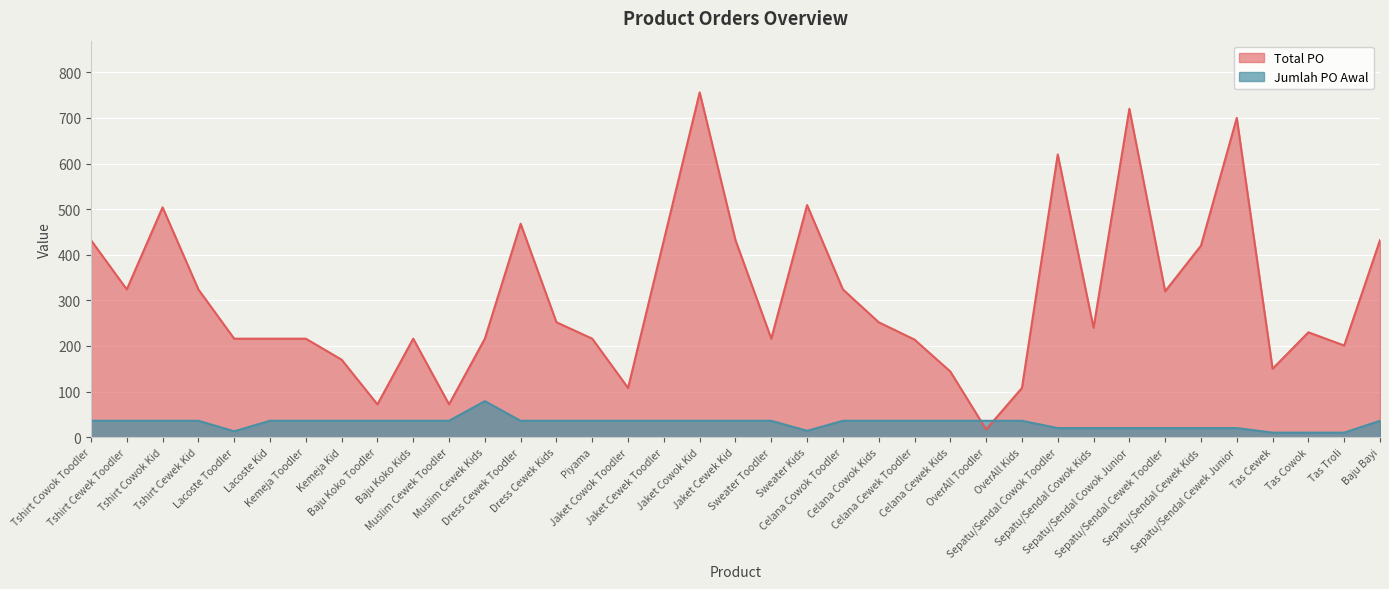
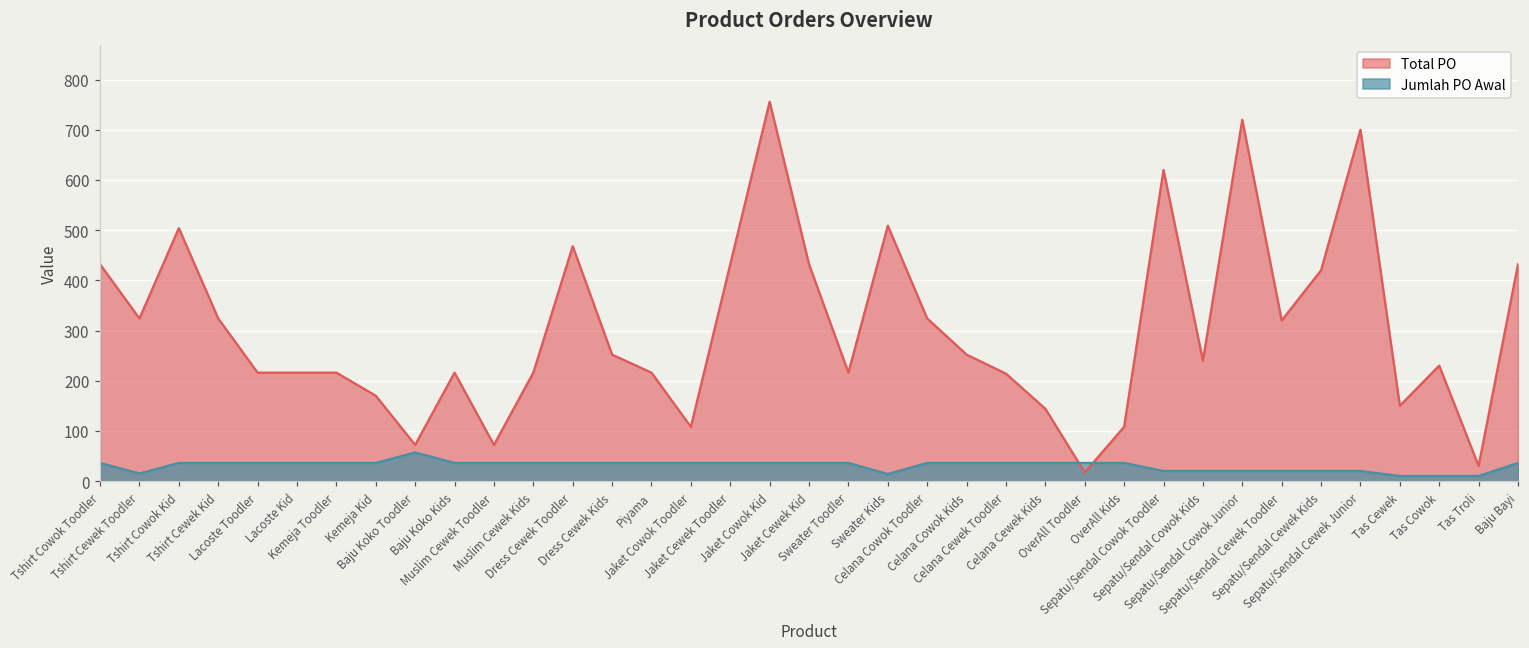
  {
    "Total PO": {
      "Tshirt Cowok Toodler": 430,
      "Tshirt Cewek Toodler": 320,
      "Tshirt Cowok Kid": 500,
      "Tshirt Cewek Kid": 320,
      "Lacoste Toodler": 220,
      "Lacoste Kid": 220,
      "Kemeja Toodler": 220,
      "Kemeja Kid": 170,
      "Baju Koko Toodler": 70,
      "Baju Koko Kids": 220,
      "Muslim Cewek Toodler": 70,
      "Muslim Cewek Kids": 220,
      "Dress Cewek Toodler": 470,
      "Dress Cewek Kids": 250,
      "Piyama": 220,
      "Jaket Cowok Toodler": 110,
      "Jaket Cewek Toodler": 430,
      "Jaket Cowok Kid": 760,
      "Jaket Cewek Kid": 430,
      "Sweater Toodler": 220,
      "Sweater Kids": 510,
      "Celana Cowok Toodler": 320,
      "Celana Cowok Kids": 250,
      "Celana Cewek Toodler": 210,
      "Celana Cewek Kids": 140,
      "OverAll Toodler": 20,
      "OverAll Kids": 110,
      "Sepatu/Sendal Cowok Toodler": 620,
      "Sepatu/Sendal Cowok Kids": 240,
      "Sepatu/Sendal Cowok Junior": 720,
      "Sepatu/Sendal Cewek Toodler": 320,
      "Sepatu/Sendal Cewek Kids": 420,
      "Sepatu/Sendal Cewek Junior": 700,
      "Tas Cewek": 150,
      "Tas Cowok": 230,
-     "Tas Troli": 200,
+     "Tas Troli": 30,
      "Baju Bayi": 430
    },
    "Jumlah PO Awal": {
      "Tshirt Cowok Toodler": 40,
-     "Tshirt Cewek Toodler": 40,
+     "Tshirt Cewek Toodler": 20,
      "Tshirt Cowok Kid": 40,
      "Tshirt Cewek Kid": 40,
-     "Lacoste Toodler": 10,
+     "Lacoste Toodler": 40,
      "Lacoste Kid": 40,
      "Kemeja Toodler": 40,
      "Kemeja Kid": 40,
-     "Baju Koko Toodler": 40,
+     "Baju Koko Toodler": 60,
      "Baju Koko Kids": 40,
      "Muslim Cewek Toodler": 40,
-     "Muslim Cewek Kids": 80,
+     "Muslim Cewek Kids": 40,
      "Dress Cewek Toodler": 40,
      "Dress Cewek Kids": 40,
      "Piyama": 40,
      "Jaket Cowok Toodler": 40,
      "Jaket Cewek Toodler": 40,
      "Jaket Cowok Kid": 40,
      "Jaket Cewek Kid": 40,
      "Sweater Toodler": 40,
      "Sweater Kids": 10,
      "Celana Cowok Toodler": 40,
      "Celana Cowok Kids": 40,
      "Celana Cewek Toodler": 40,
      "Celana Cewek Kids": 40,
      "OverAll Toodler": 40,
      "OverAll Kids": 40,
      "Sepatu/Sendal Cowok Toodler": 20,
      "Sepatu/Sendal Cowok Kids": 20,
      "Sepatu/Sendal Cowok Junior": 20,
      "Sepatu/Sendal Cewek Toodler": 20,
      "Sepatu/Sendal Cewek Kids": 20,
      "Sepatu/Sendal Cewek Junior": 20,
      "Tas Cewek": 10,
      "Tas Cowok": 10,
      "Tas Troli": 10,
      "Baju Bayi": 40
    }
  }
